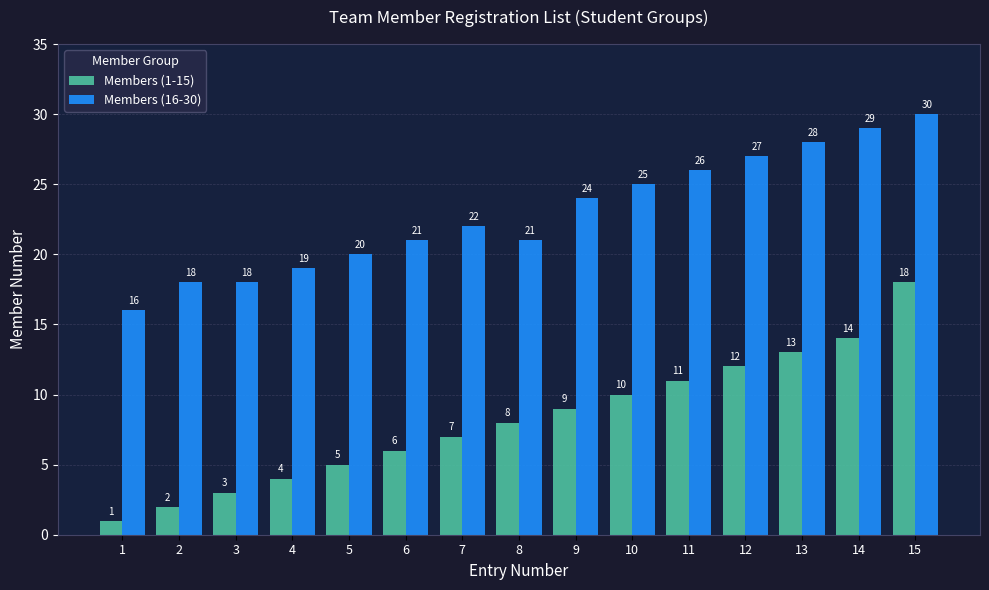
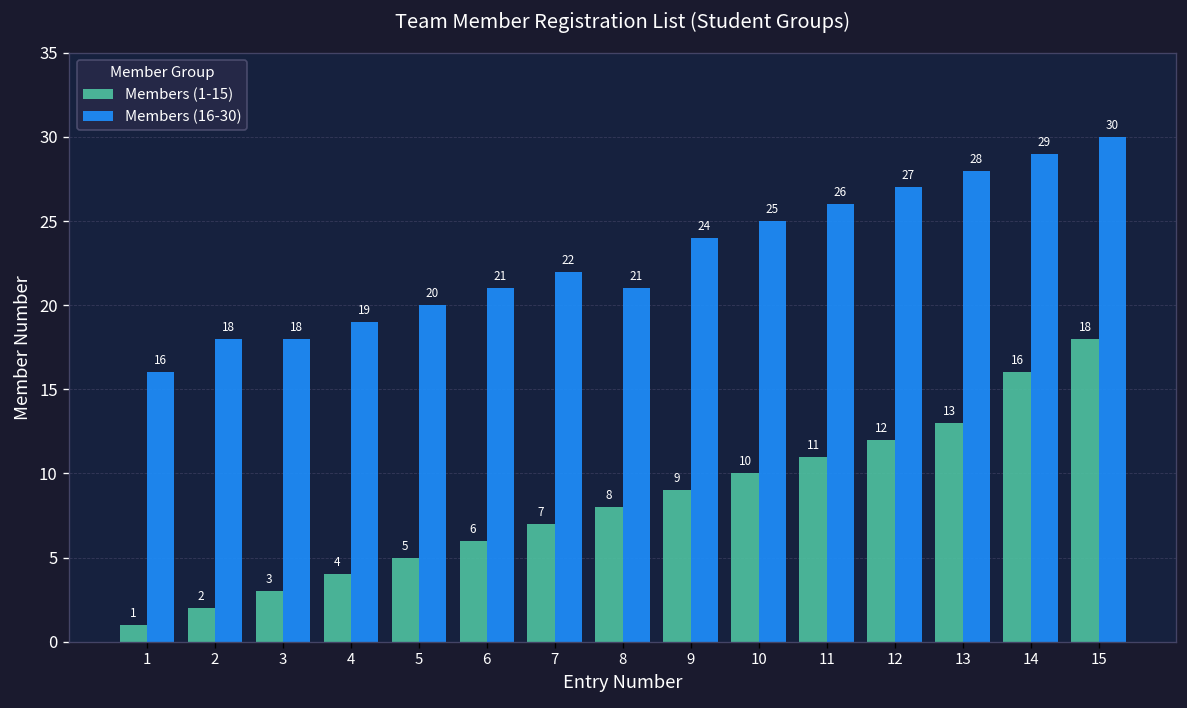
  {
    "Members (1-15)": {
      "1": 1,
      "2": 2,
      "3": 3,
      "4": 4,
      "5": 5,
      "6": 6,
      "7": 7,
      "8": 8,
      "9": 9,
      "10": 10,
      "11": 11,
      "12": 12,
      "13": 13,
-     "14": 14,
+     "14": 16,
      "15": 18
    },
    "Members (16-30)": {
      "1": 16,
      "2": 18,
      "3": 18,
      "4": 19,
      "5": 20,
      "6": 21,
      "7": 22,
      "8": 21,
      "9": 24,
      "10": 25,
      "11": 26,
      "12": 27,
      "13": 28,
      "14": 29,
      "15": 30
    }
  }
